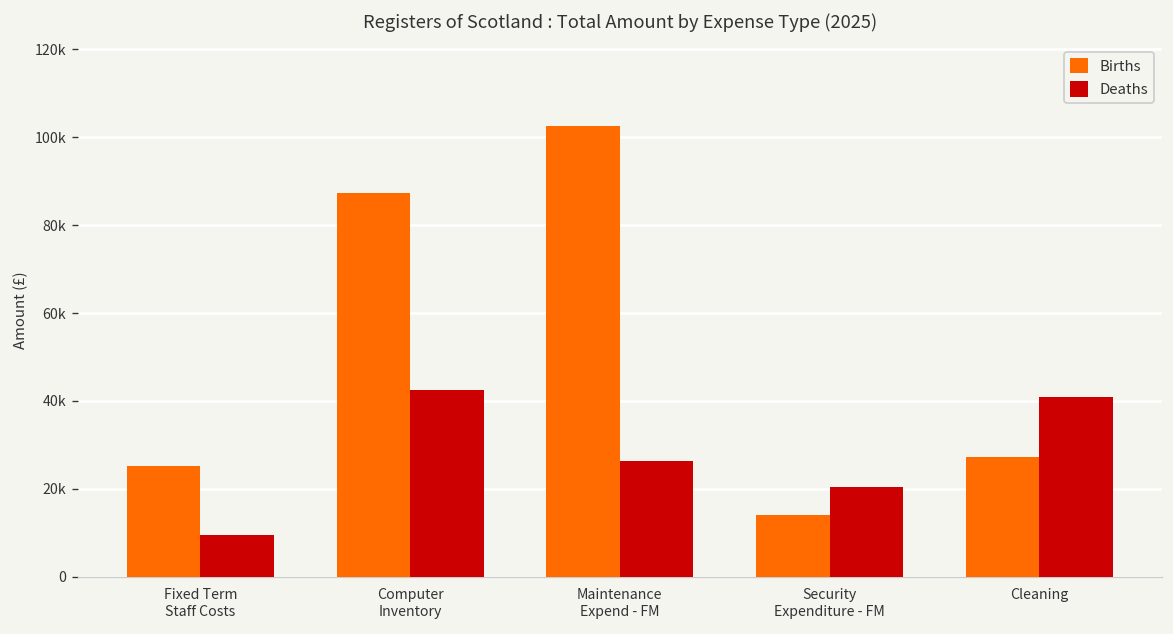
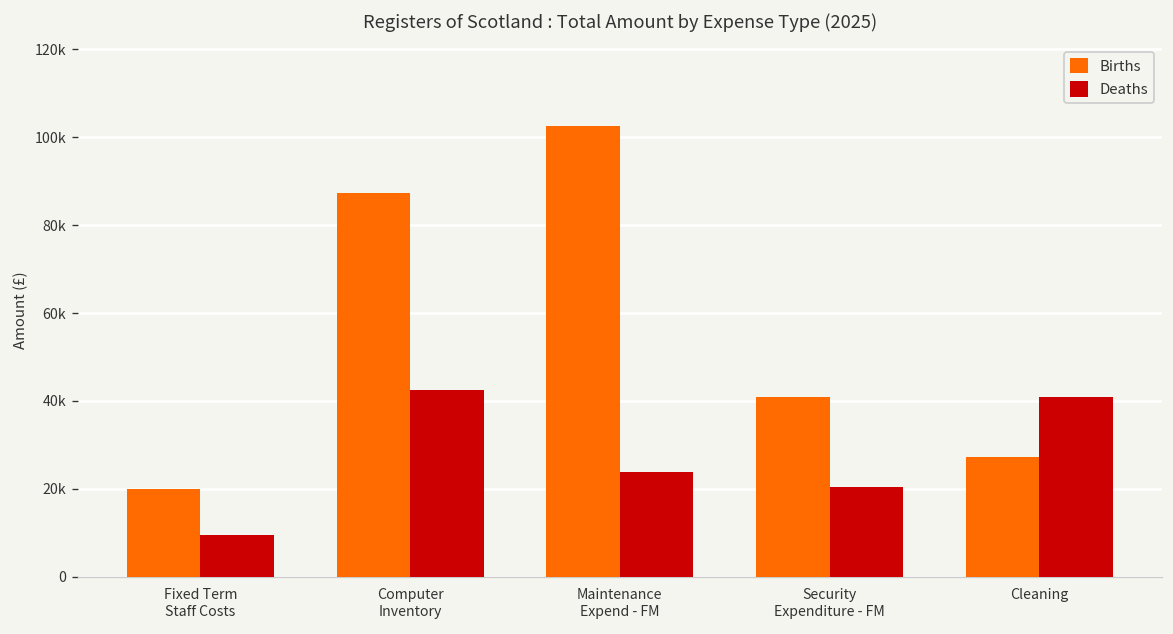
  {
    "Births": {
-     "Fixed Term Staff Costs": 25000,
+     "Fixed Term Staff Costs": 20000,
      "Computer Inventory": 87000,
      "Maintenance Expend - FM": 103000,
-     "Security Expenditure - FM": 14000,
+     "Security Expenditure - FM": 41000,
      "Cleaning": 27000
    },
    "Deaths": {
      "Fixed Term Staff Costs": 10000,
      "Computer Inventory": 42000,
-     "Maintenance Expend - FM": 26000,
+     "Maintenance Expend - FM": 24000,
      "Security Expenditure - FM": 21000,
      "Cleaning": 41000
    }
  }
